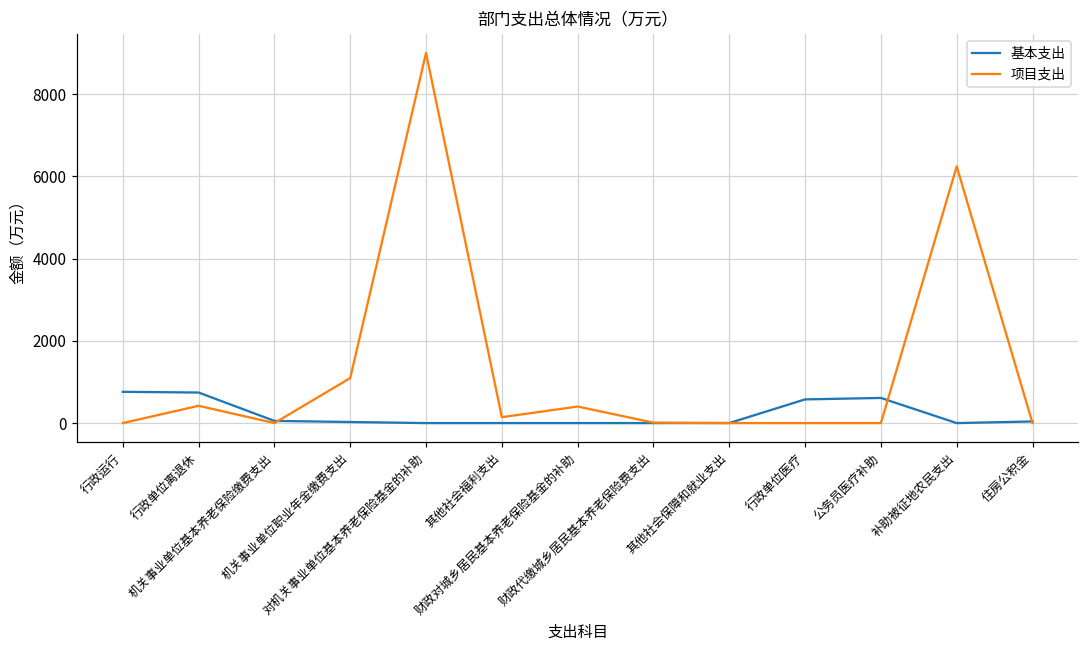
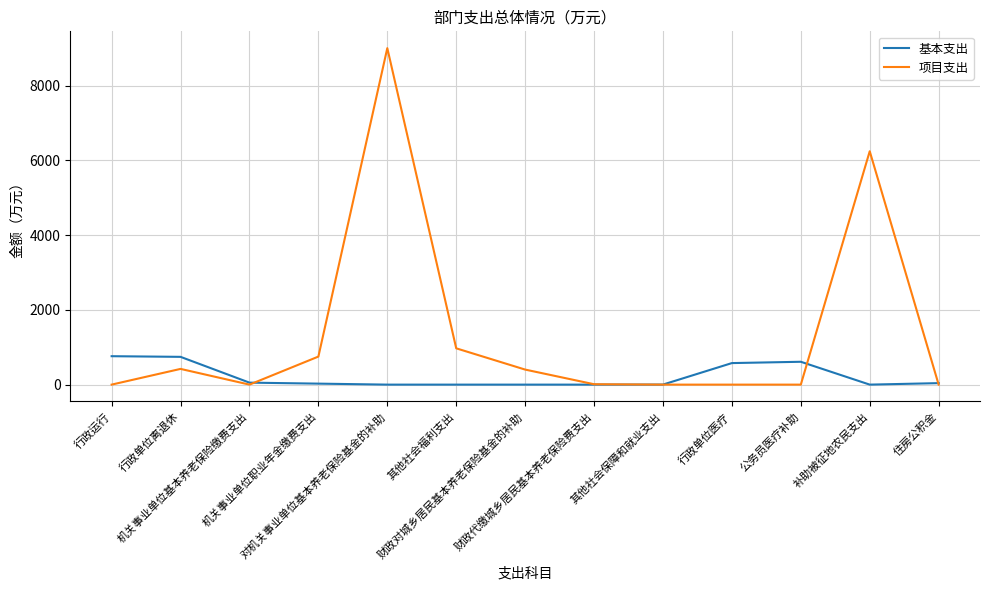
  {
    "基本支出": {
      "行政运行": 800,
      "行政单位离退休": 700,
      "机关事业单位职业年金缴费支出": 0,
      "对机关事业单位基本养老保险基金的补助": 0,
      "其他社会福利支出": 0,
      "财政对城乡居民基本养老保险基金的补助": 0,
      "行政单位医疗": 600,
      "公务员医疗补助": 600,
      "补助被征地农民支出": 0
    },
    "项目支出": {
      "行政运行": 0,
      "行政单位离退休": 400,
-     "机关事业单位职业年金缴费支出": 1100,
+     "机关事业单位职业年金缴费支出": 800,
      "对机关事业单位基本养老保险基金的补助": 9000,
-     "其他社会福利支出": 100,
+     "其他社会福利支出": 1000,
      "财政对城乡居民基本养老保险基金的补助": 400,
      "行政单位医疗": 0,
      "公务员医疗补助": 0,
      "补助被征地农民支出": 6200
    }
  }
